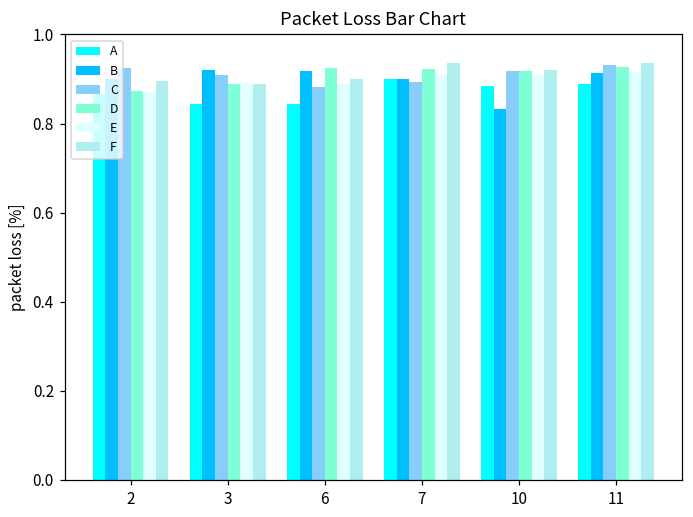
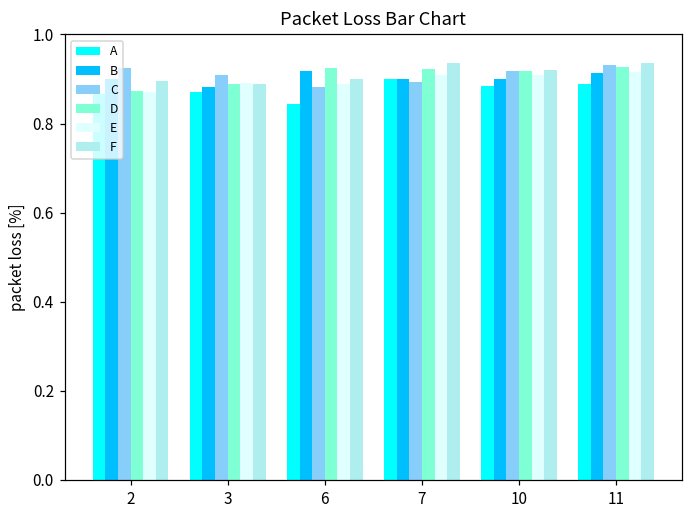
  {
    "A": {
-     "3": 0.84,
+     "3": 0.87,
      "6": 0.85,
      "7": 0.90,
      "10": 0.88,
      "11": 0.89
    },
    "B": {
-     "3": 0.92,
+     "3": 0.88,
      "6": 0.92,
      "7": 0.90,
-     "10": 0.83,
+     "10": 0.90,
      "11": 0.91
    }
  }
